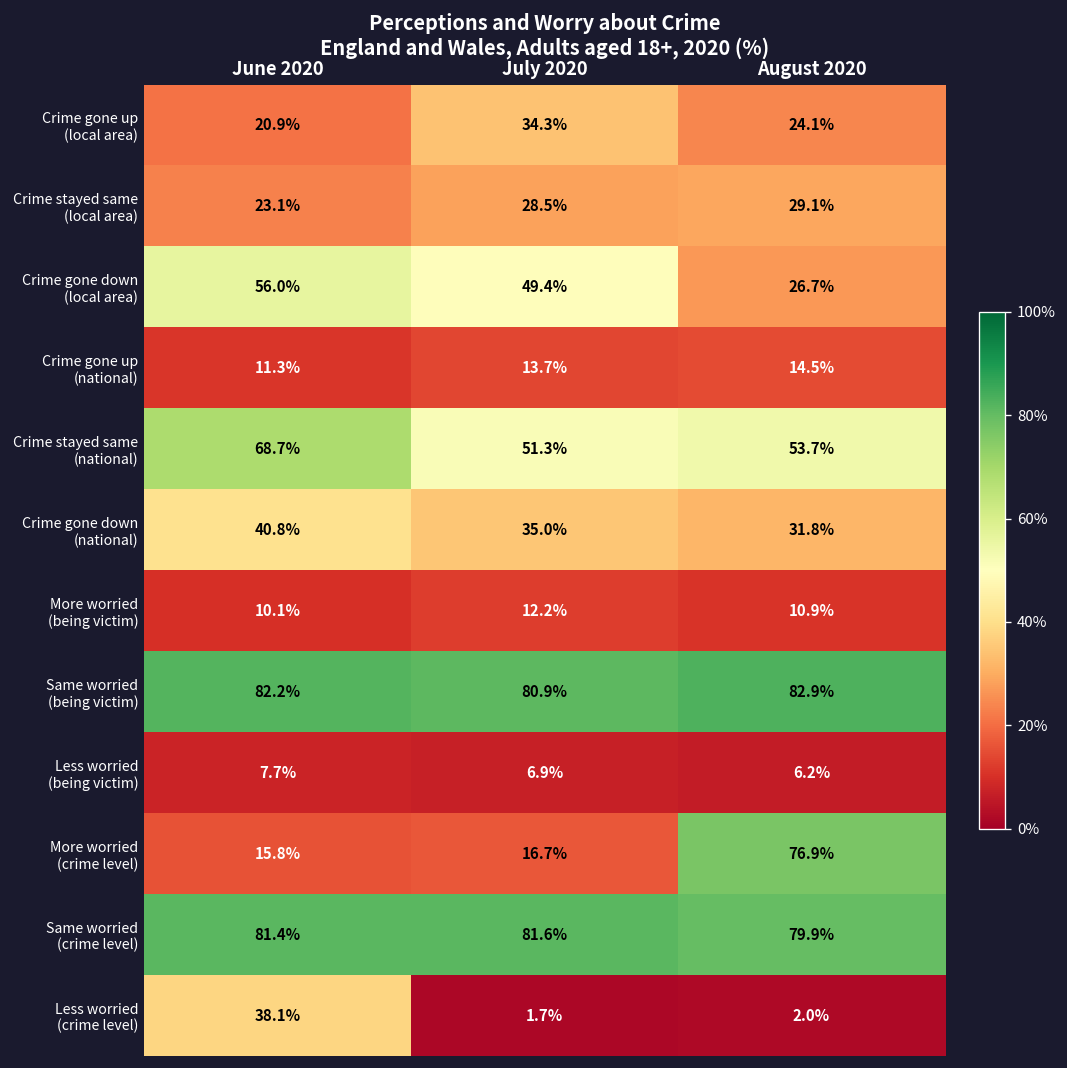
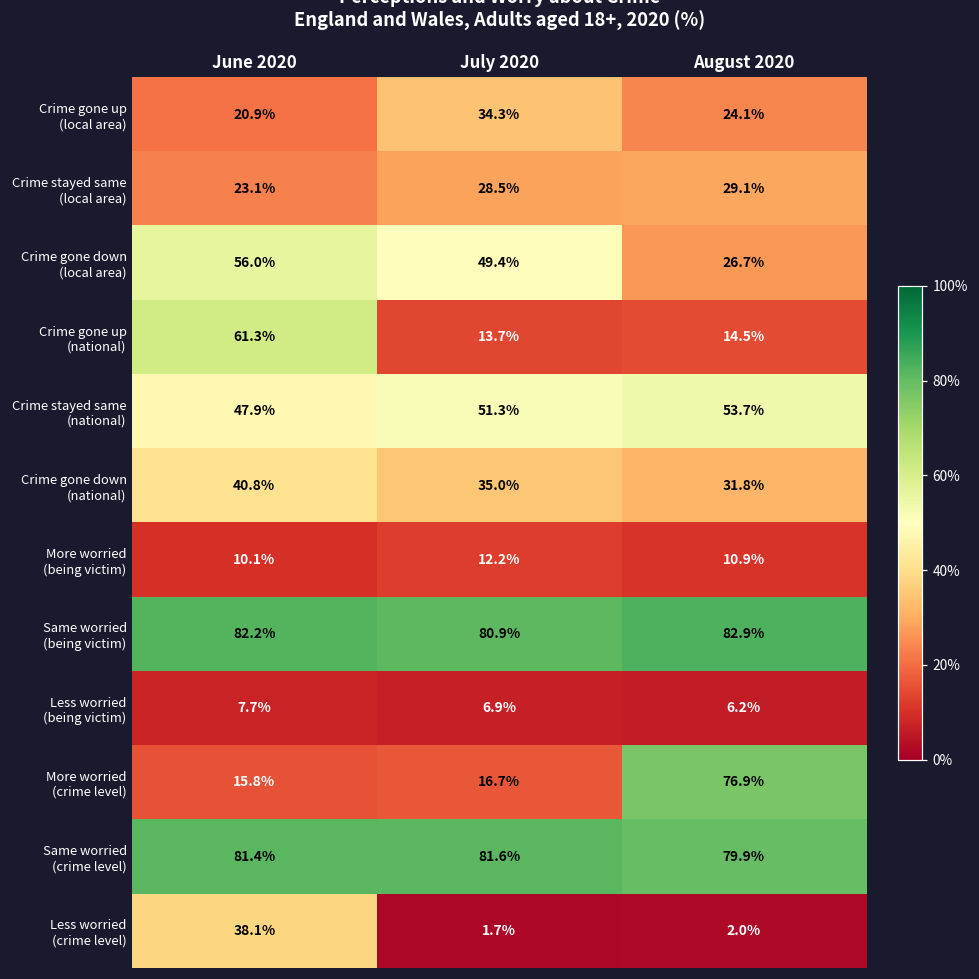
  {
    "Crime gone up (local area)": {
      "June 2020": "20.9%",
      "July 2020": "34.3%",
      "August 2020": "24.1%"
    },
    "Crime stayed same (local area)": {
      "June 2020": "23.1%",
      "July 2020": "28.5%",
      "August 2020": "29.1%"
    },
    "Crime gone down (local area)": {
      "June 2020": "56.0%",
      "July 2020": "49.4%",
      "August 2020": "26.7%"
    },
    "Crime gone up (national)": {
-     "June 2020": "11.3%",
+     "June 2020": "61.3%",
      "July 2020": "13.7%",
      "August 2020": "14.5%"
    },
    "Crime stayed same (national)": {
-     "June 2020": "68.7%",
+     "June 2020": "47.9%",
      "July 2020": "51.3%",
      "August 2020": "53.7%"
    },
    "Crime gone down (national)": {
      "June 2020": "40.8%",
      "July 2020": "35.0%",
      "August 2020": "31.8%"
    },
    "More worried (being victim)": {
      "June 2020": "10.1%",
      "July 2020": "12.2%",
      "August 2020": "10.9%"
    },
    "Same worried (being victim)": {
      "June 2020": "82.2%",
      "July 2020": "80.9%",
      "August 2020": "82.9%"
    },
    "Less worried (being victim)": {
      "June 2020": "7.7%",
      "July 2020": "6.9%",
      "August 2020": "6.2%"
    },
    "More worried (crime level)": {
      "June 2020": "15.8%",
      "July 2020": "16.7%",
      "August 2020": "76.9%"
    },
    "Same worried (crime level)": {
      "June 2020": "81.4%",
      "July 2020": "81.6%",
      "August 2020": "79.9%"
    },
    "Less worried (crime level)": {
      "June 2020": "38.1%",
      "July 2020": "1.7%",
      "August 2020": "2.0%"
    }
  }
